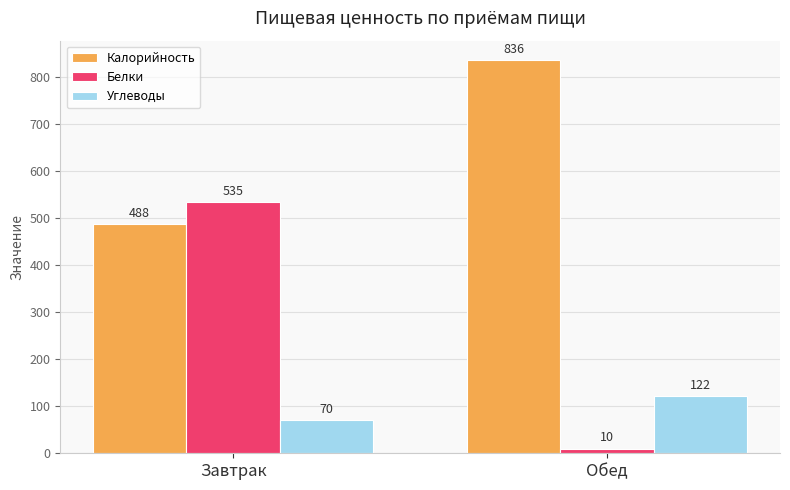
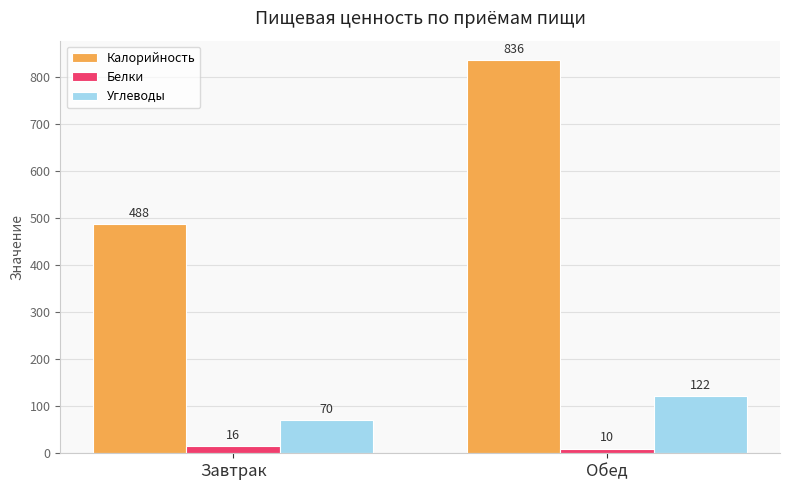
  {
    "Калорийность": {
      "Завтрак": 488,
      "Обед": 836
    },
    "Белки": {
-     "Завтрак": 535,
+     "Завтрак": 16,
      "Обед": 10
    },
    "Углеводы": {
      "Завтрак": 70,
      "Обед": 122
    }
  }
